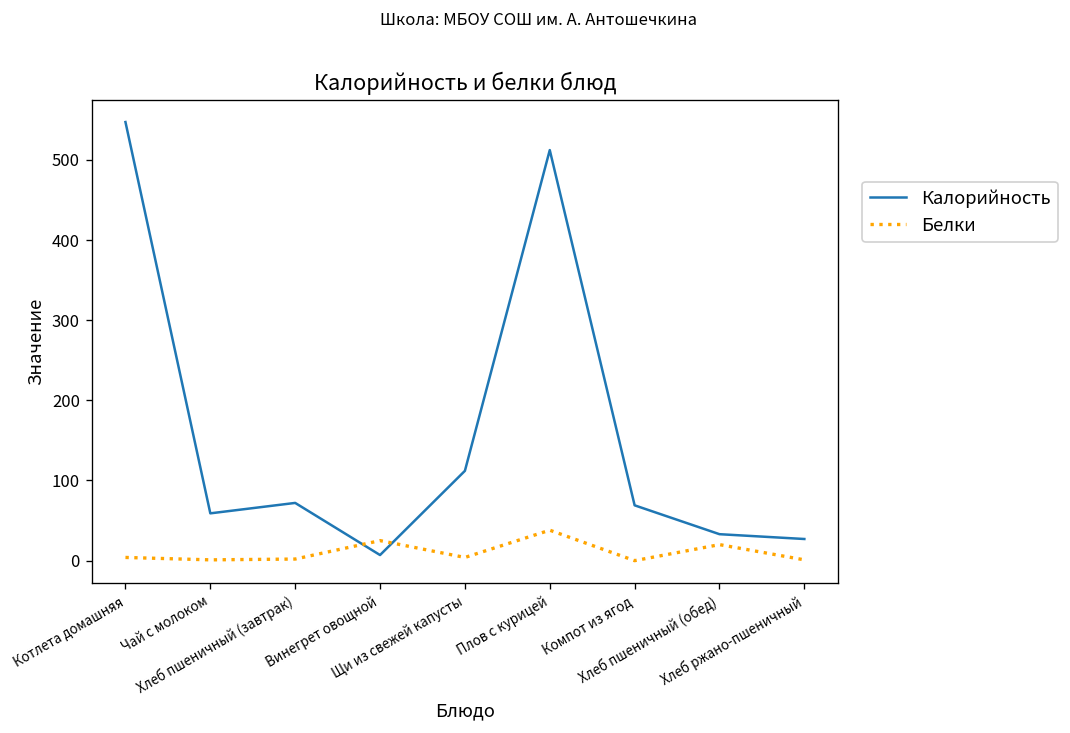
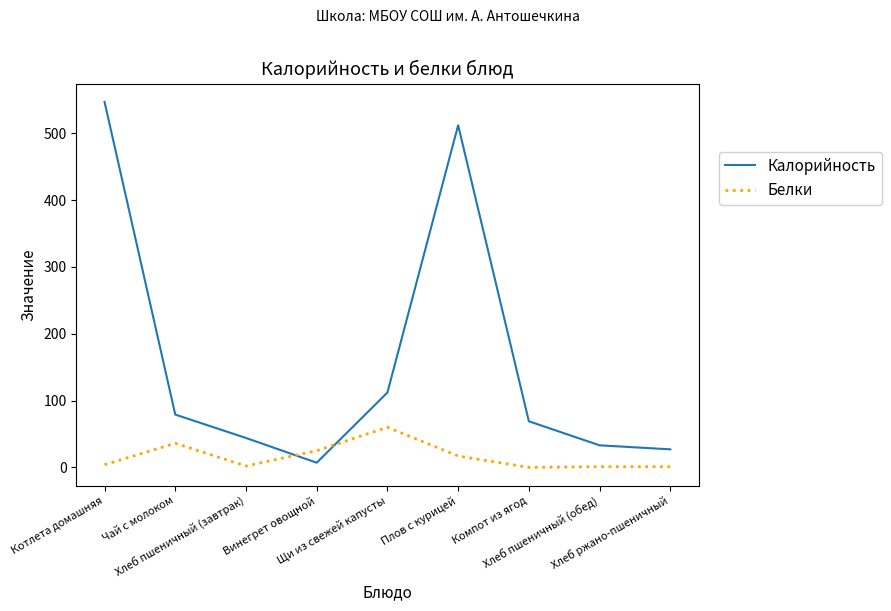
  {
    "Калорийность": {
      "Котлета домашняя": 550,
-     "Чай с молоком": 60,
-     "Хлеб пшеничный (завтрак)": 70,
+     "Чай с молоком": 80,
+     "Хлеб пшеничный (завтрак)": 40,
      "Винегрет овощной": 10,
      "Щи из свежей капусты": 110,
      "Плов с курицей": 510,
      "Компот из ягод": 70,
      "Хлеб пшеничный (обед)": 30,
      "Хлеб ржано-пшеничный": 30
    },
    "Белки": {
      "Котлета домашняя": 0,
-     "Чай с молоком": 0,
+     "Чай с молоком": 40,
      "Хлеб пшеничный (завтрак)": 0,
      "Винегрет овощной": 30,
-     "Щи из свежей капусты": 0,
-     "Плов с курицей": 40,
+     "Щи из свежей капусты": 60,
+     "Плов с курицей": 20,
      "Компот из ягод": 0,
-     "Хлеб пшеничный (обед)": 20,
+     "Хлеб пшеничный (обед)": 0,
      "Хлеб ржано-пшеничный": 0
    }
  }
